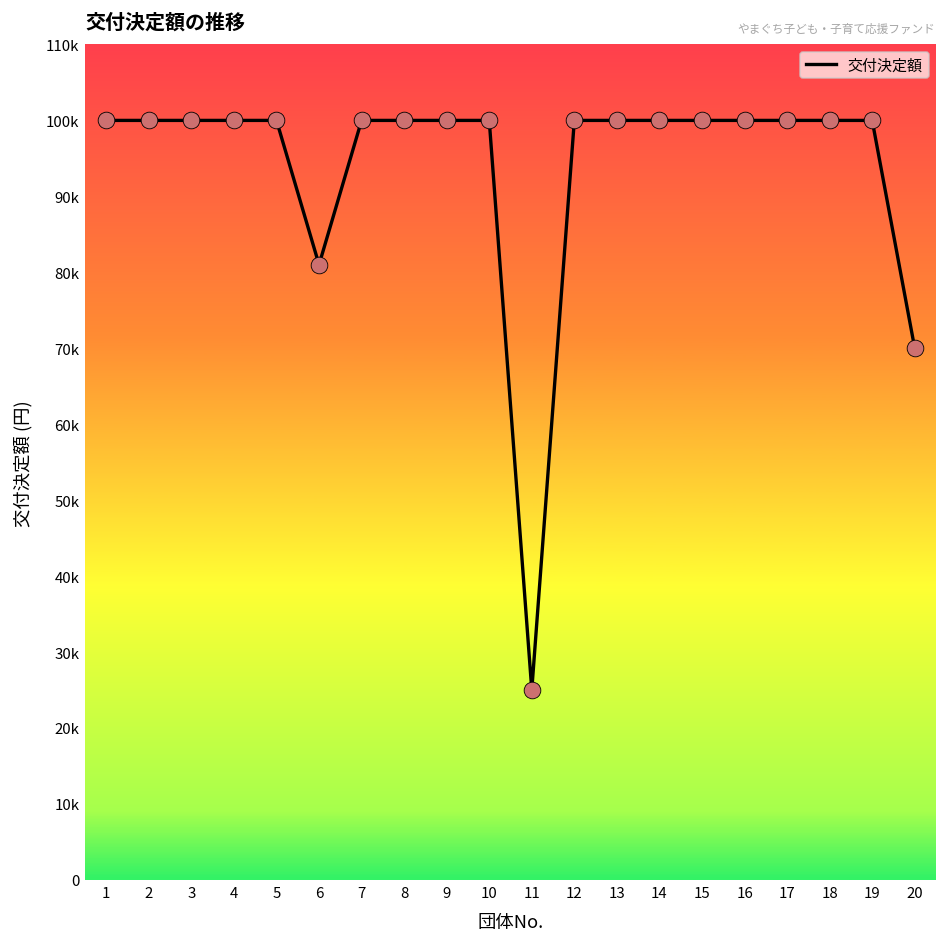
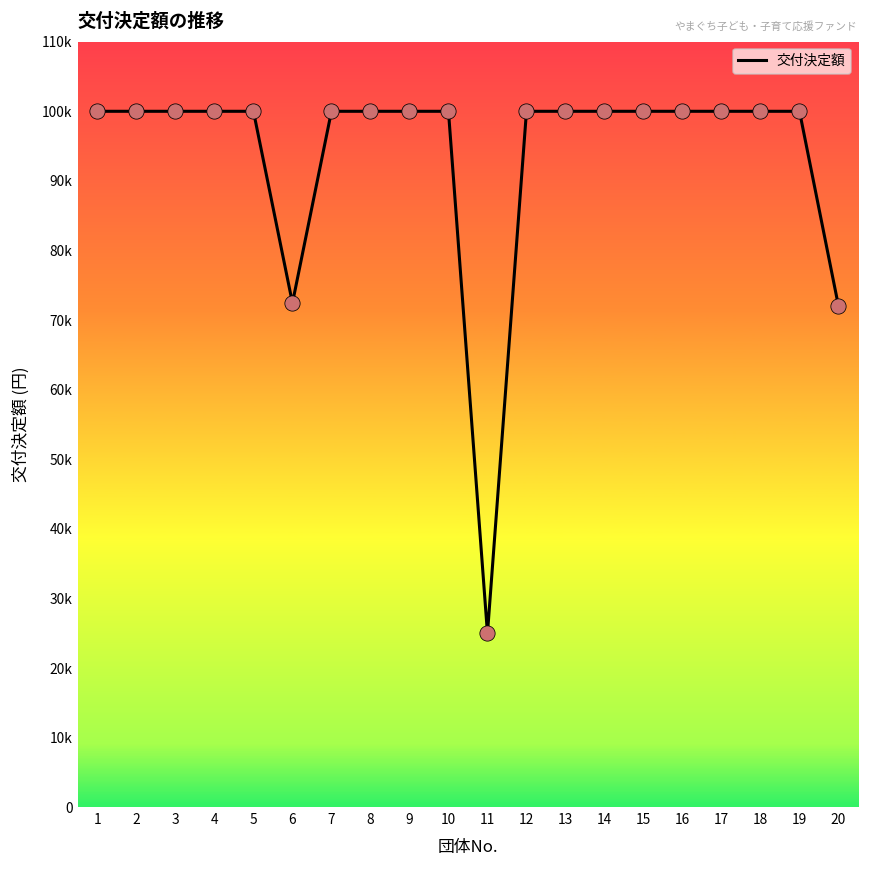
  {
    "1": 100000,
    "2": 100000,
    "3": 100000,
    "4": 100000,
    "5": 100000,
-   "6": 81000,
+   "6": 72000,
    "7": 100000,
    "8": 100000,
    "9": 100000,
    "10": 100000,
    "11": 25000,
    "12": 100000,
    "13": 100000,
    "14": 100000,
    "15": 100000,
    "16": 100000,
    "17": 100000,
    "18": 100000,
    "19": 100000,
-   "20": 70000
+   "20": 72000
  }
